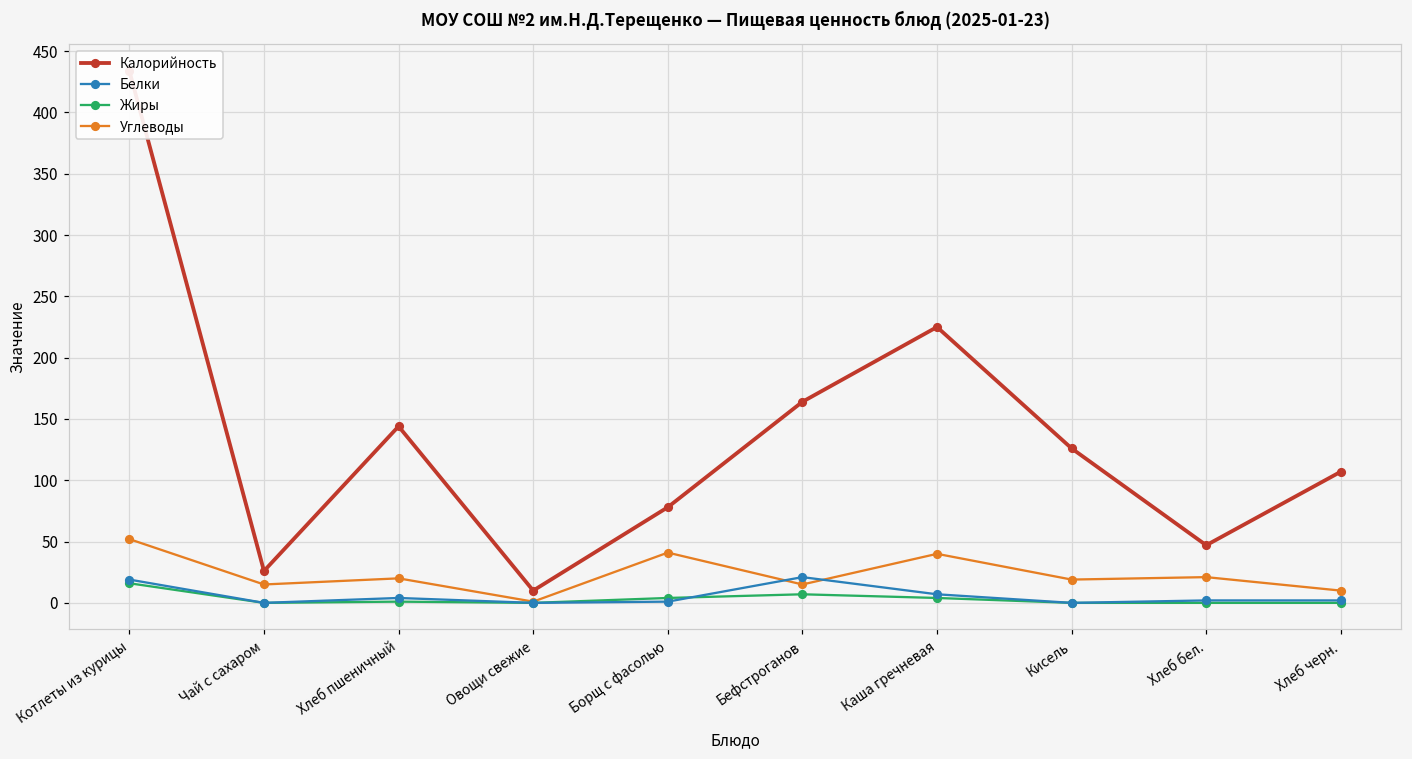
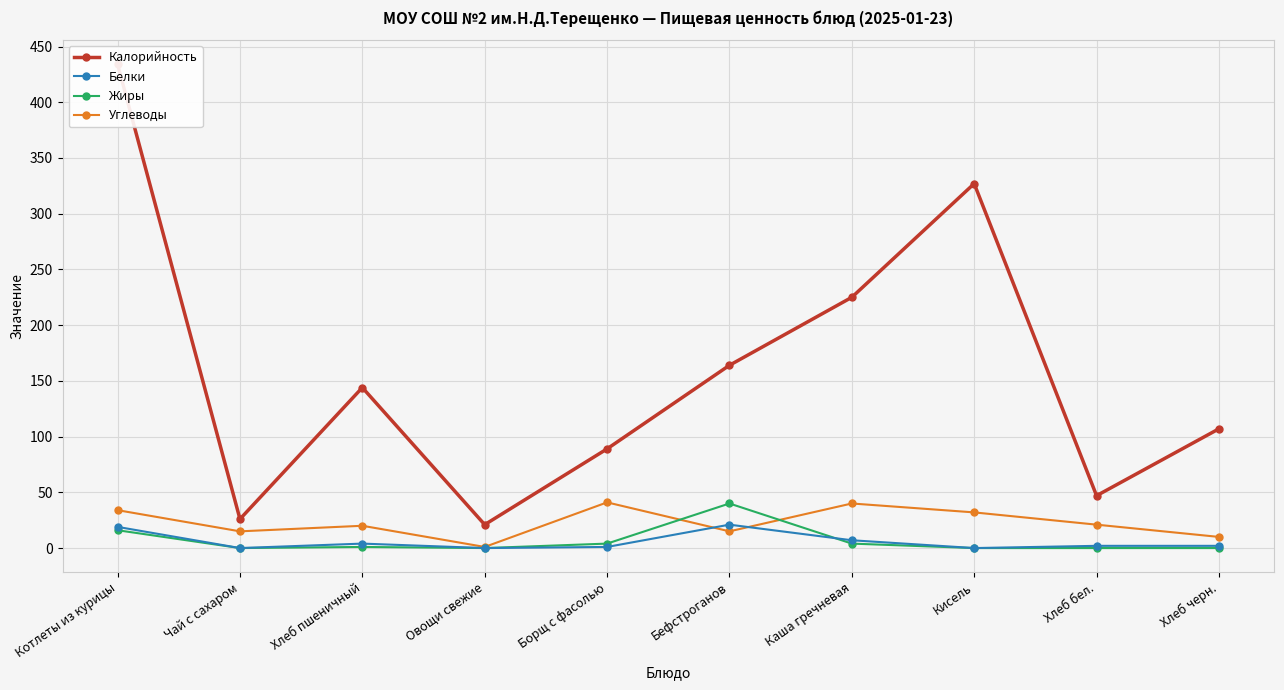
  {
    "Калорийность": {
      "Чай с сахаром": 26,
      "Хлеб пшеничный": 144,
-     "Овощи свежие": 10,
-     "Борщ с фасолью": 78,
+     "Овощи свежие": 21,
+     "Борщ с фасолью": 89,
      "Бефстроганов": 164,
      "Каша гречневая": 225,
-     "Кисель": 126,
+     "Кисель": 327,
      "Хлеб бел.": 47,
      "Хлеб черн.": 107
    },
    "Белки": {
      "Котлеты из курицы": 19,
      "Хлеб пшеничный": 4,
      "Борщ с фасолью": 1,
      "Бефстроганов": 21,
      "Каша гречневая": 7
    },
    "Жиры": {
      "Котлеты из курицы": 16,
      "Хлеб пшеничный": 1,
      "Борщ с фасолью": 4,
-     "Бефстроганов": 7,
+     "Бефстроганов": 40,
      "Каша гречневая": 4
    },
    "Углеводы": {
-     "Котлеты из курицы": 52,
+     "Котлеты из курицы": 34,
      "Чай с сахаром": 15,
      "Хлеб пшеничный": 20,
      "Борщ с фасолью": 41,
      "Бефстроганов": 15,
      "Каша гречневая": 40,
-     "Кисель": 19,
+     "Кисель": 32,
      "Хлеб бел.": 21,
      "Хлеб черн.": 10
    }
  }
